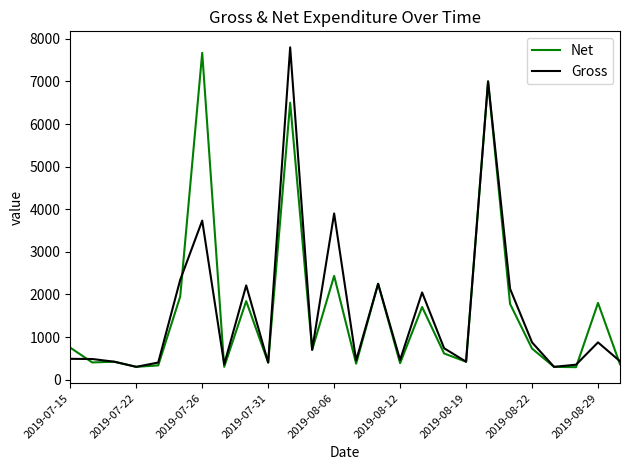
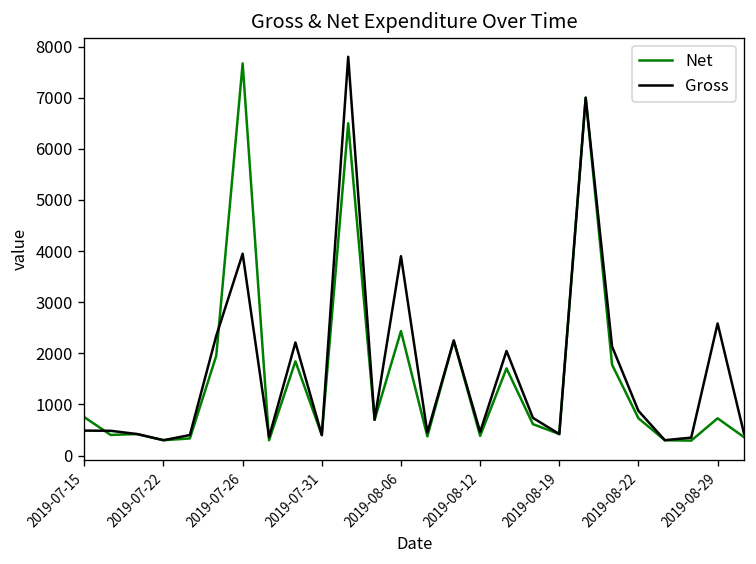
  {
    "Net": {
      "2019-07-15": 800,
      "2019-07-26": 7700,
      "2019-08-06": 2400,
      "2019-08-12": 400,
      "2019-08-22": 700,
-     "2019-08-29": 1800
+     "2019-08-29": 700
    },
    "Gross": {
      "2019-07-15": 500,
-     "2019-07-26": 3700,
+     "2019-07-26": 3900,
      "2019-08-06": 3900,
      "2019-08-12": 500,
      "2019-08-22": 900,
-     "2019-08-29": 900
+     "2019-08-29": 2600
    }
  }
